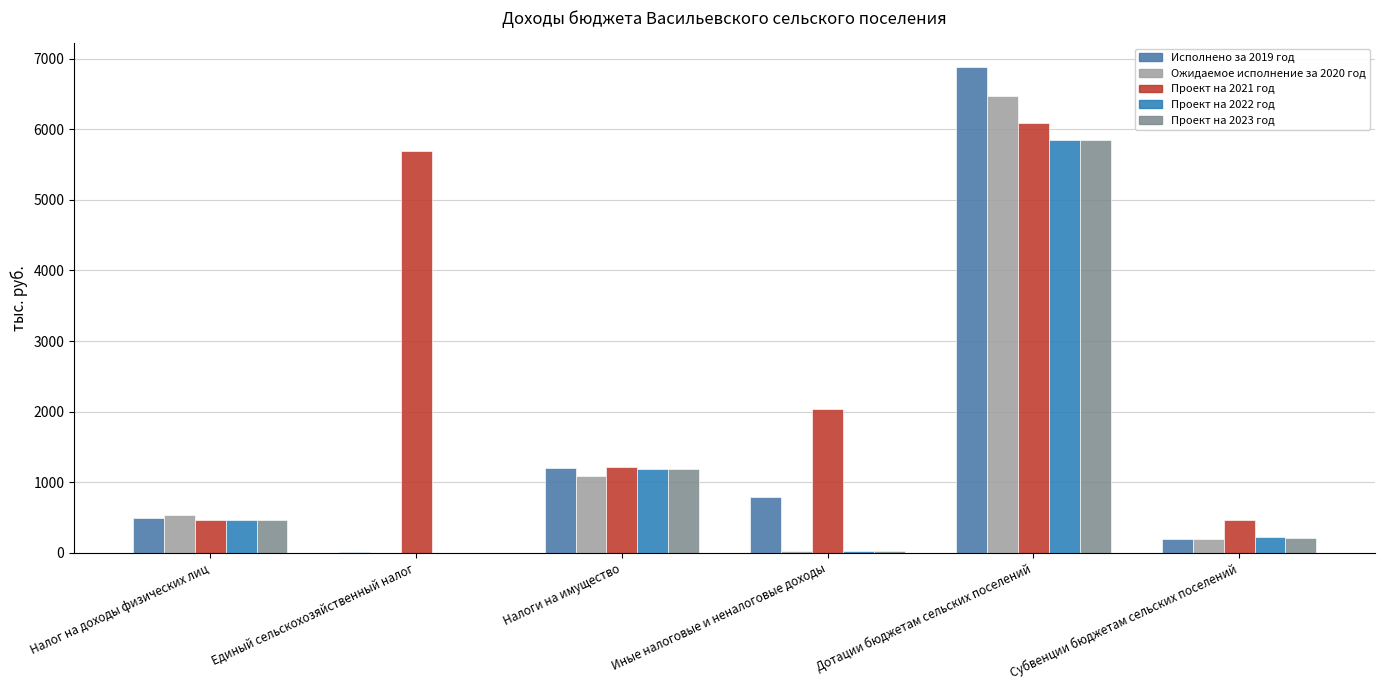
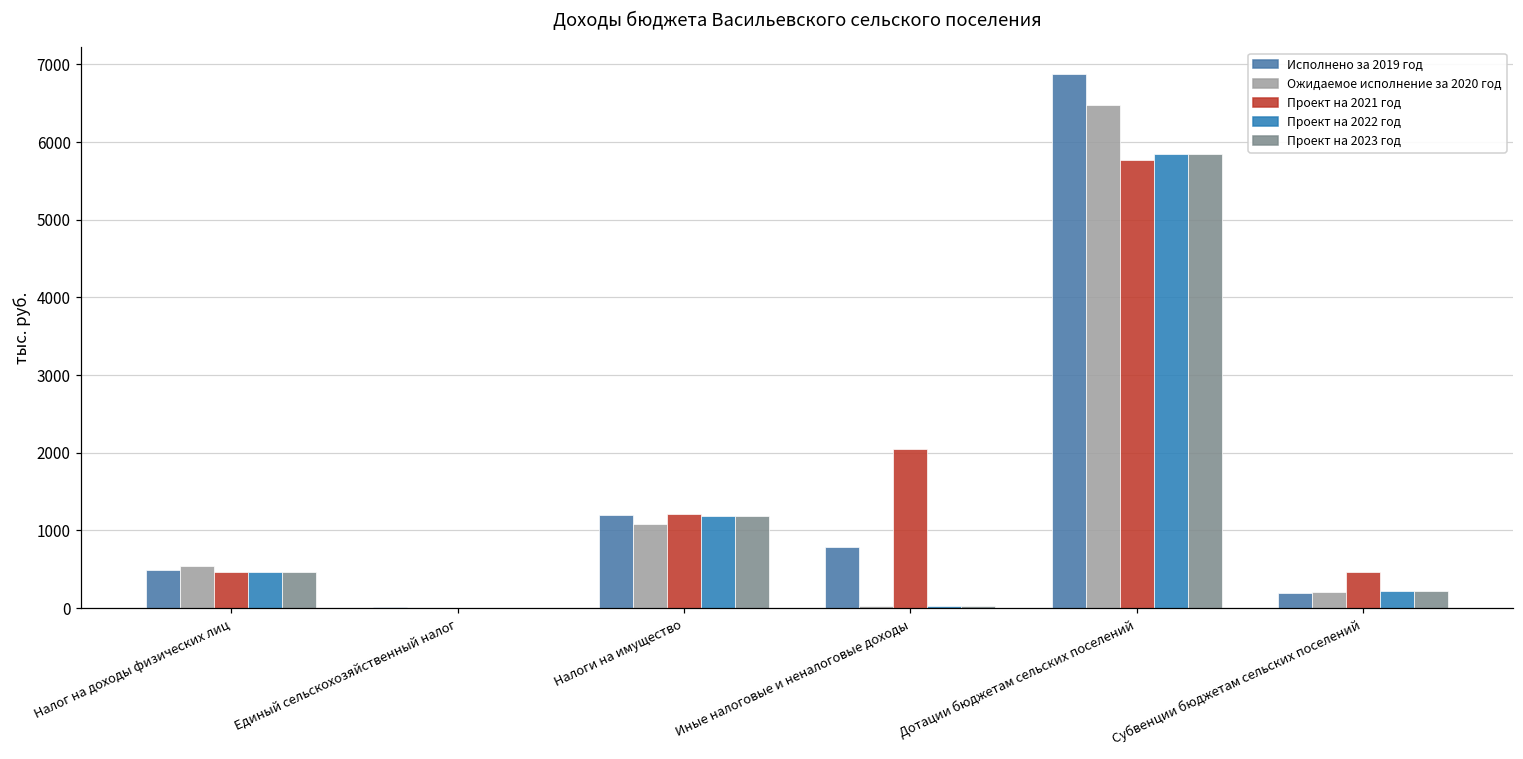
  {
    "Проект на 2021 год": {
      "Налог на доходы физических лиц": 500,
-     "Единый сельскохозяйственный налог": 5700,
+     "Единый сельскохозяйственный налог": 0,
      "Налоги на имущество": 1200,
      "Иные налоговые и неналоговые доходы": 2000,
-     "Дотации бюджетам сельских поселений": 6100,
+     "Дотации бюджетам сельских поселений": 5800,
      "Субвенции бюджетам сельских поселений": 500
    }
  }
